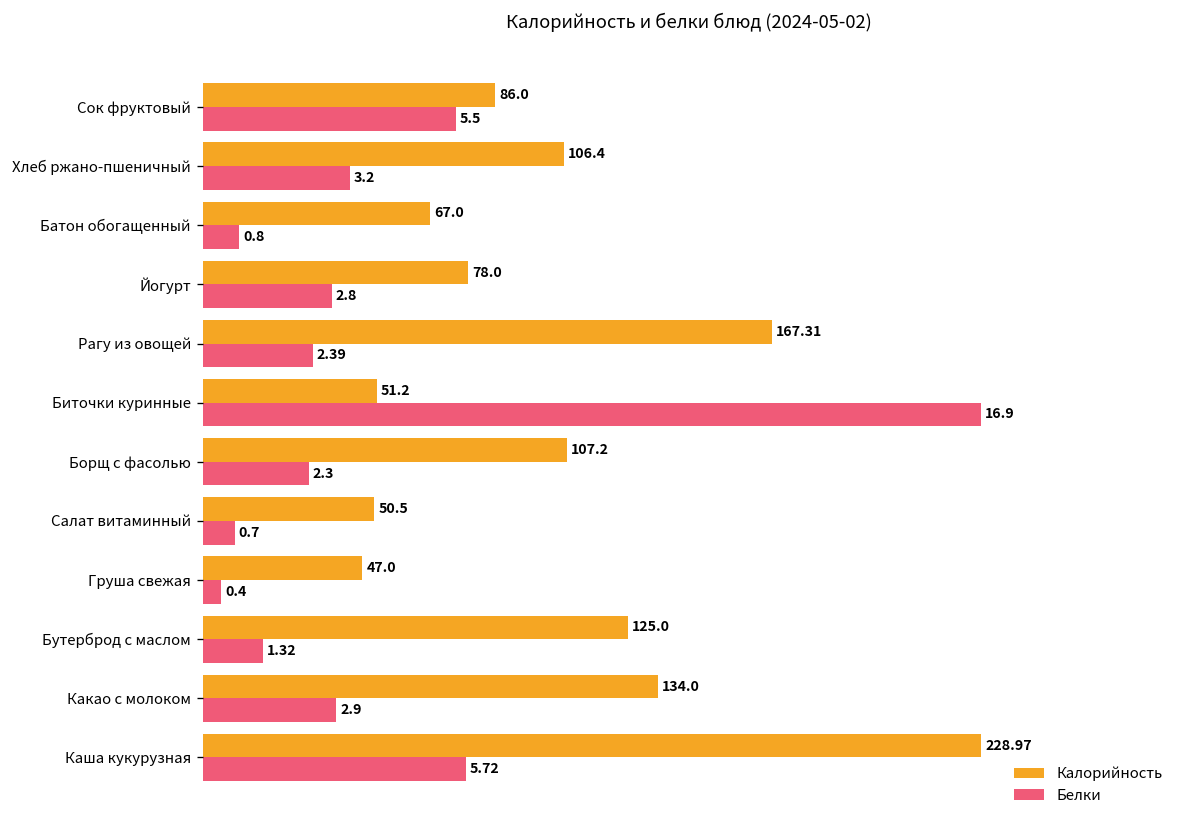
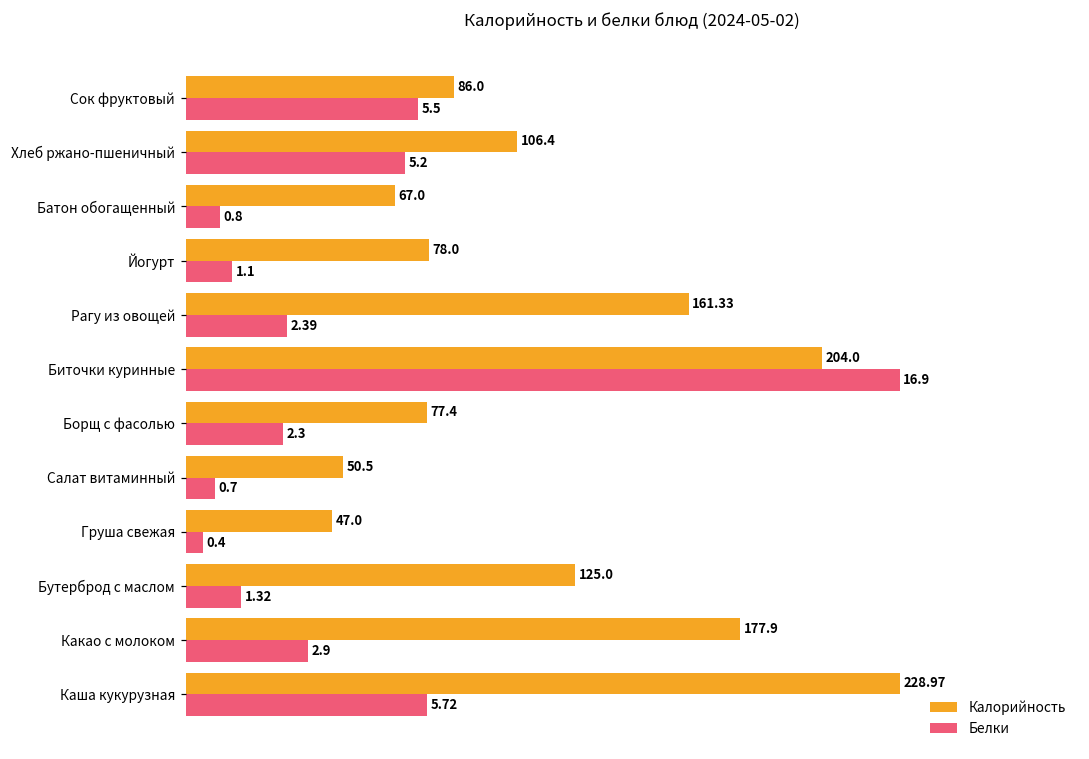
  {
    "Калорийность": {
-     "Рагу из овощей": 167.31,
-     "Биточки куринные": 51.2,
-     "Борщ с фасолью": 107.2,
-     "Какао с молоком": 134.0
+     "Рагу из овощей": 161.33,
+     "Биточки куринные": 204.0,
+     "Борщ с фасолью": 77.4,
+     "Какао с молоком": 177.9
    },
    "Белки": {
-     "Хлеб ржано-пшеничный": 3.2,
-     "Йогурт": 2.8
+     "Хлеб ржано-пшеничный": 5.2,
+     "Йогурт": 1.1
    }
  }
